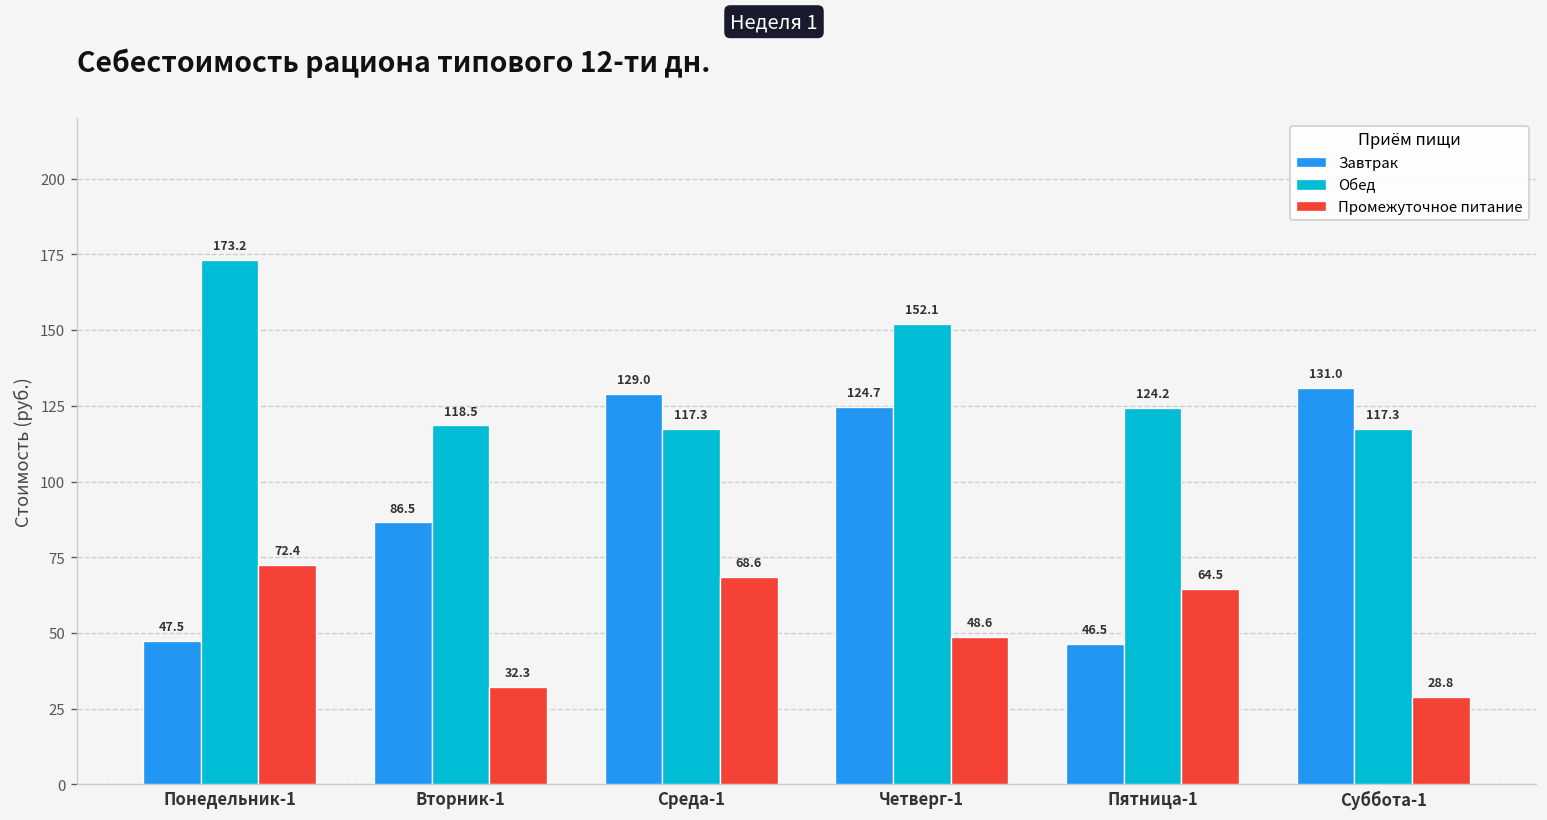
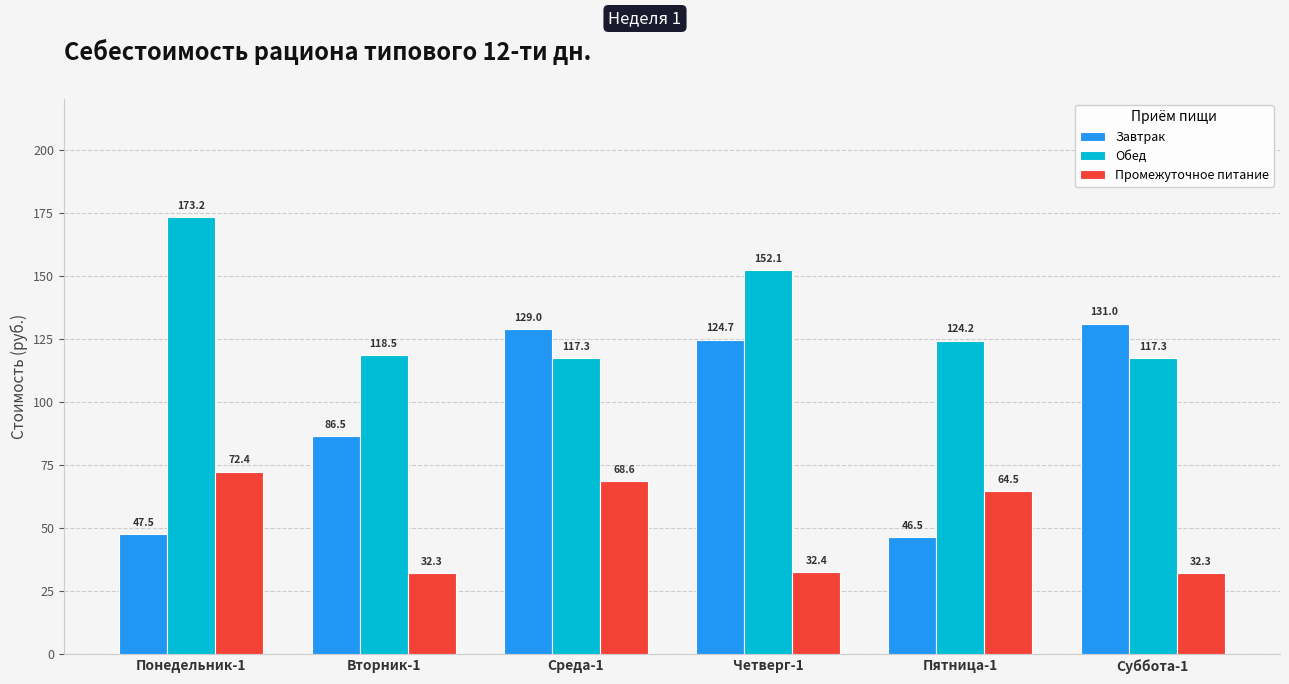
  {
    "Промежуточное питание": {
      "Понедельник-1": 72.4,
      "Вторник-1": 32.3,
      "Среда-1": 68.6,
-     "Четверг-1": 48.6,
+     "Четверг-1": 32.4,
      "Пятница-1": 64.5,
-     "Суббота-1": 28.8
+     "Суббота-1": 32.3
    }
  }
